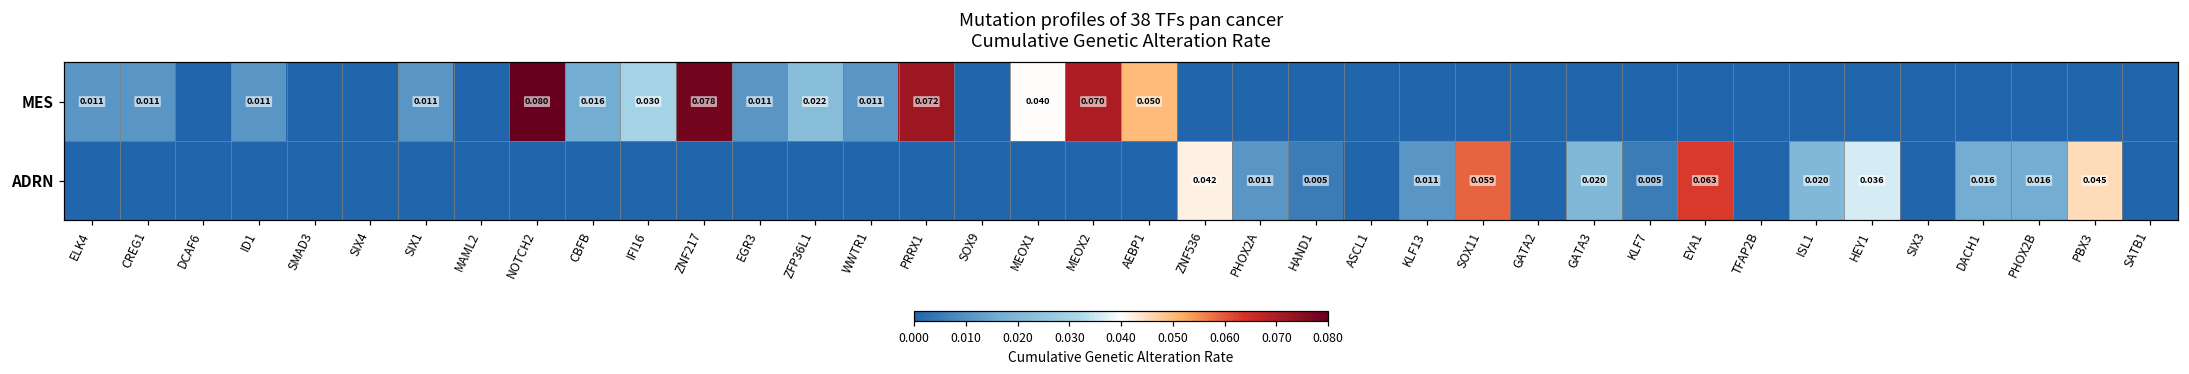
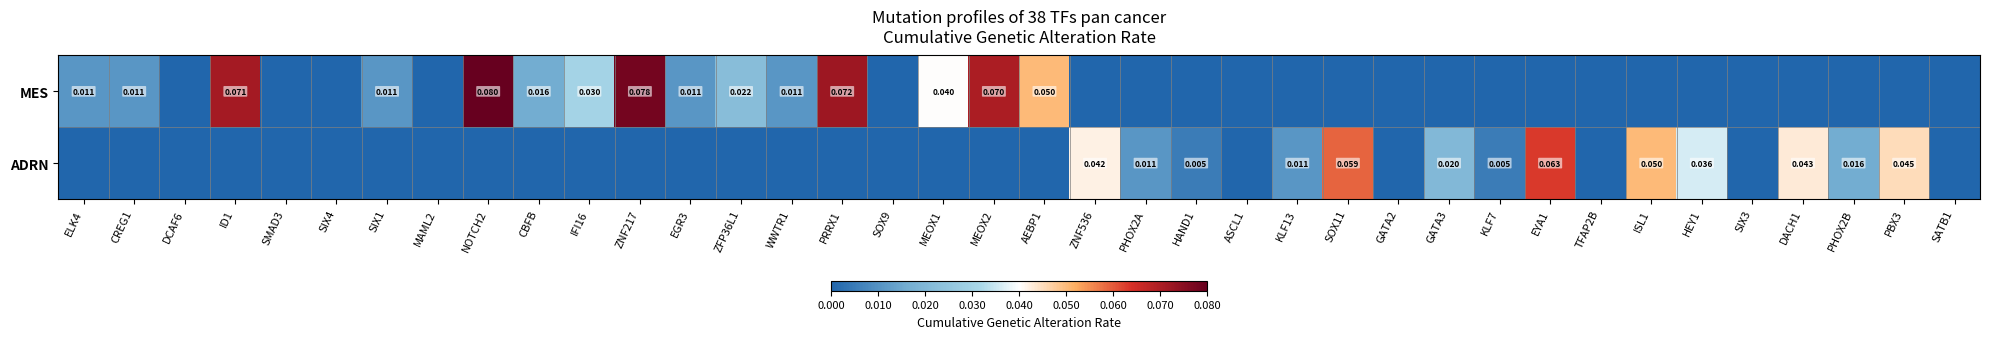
  {
    "MES": {
-     "ID1": 0.011
+     "ID1": 0.071
    },
    "ADRN": {
-     "ISL1": 0.020,
-     "DACH1": 0.016
+     "ISL1": 0.050,
+     "DACH1": 0.043
    }
  }
